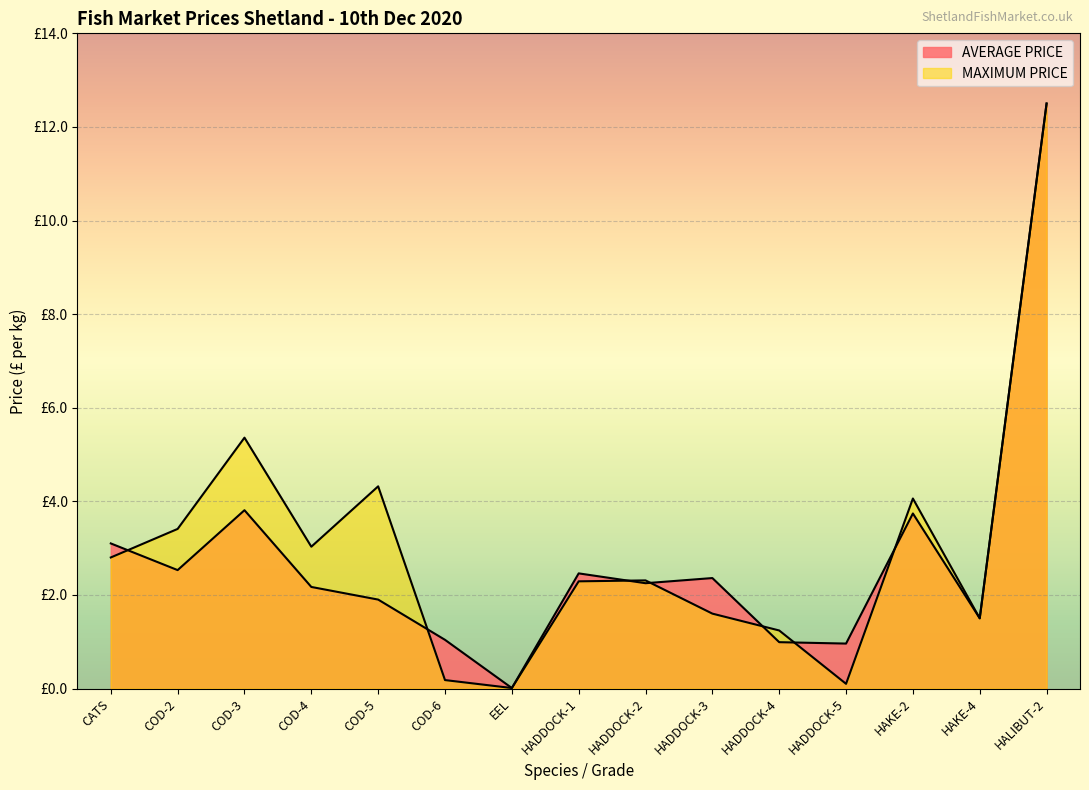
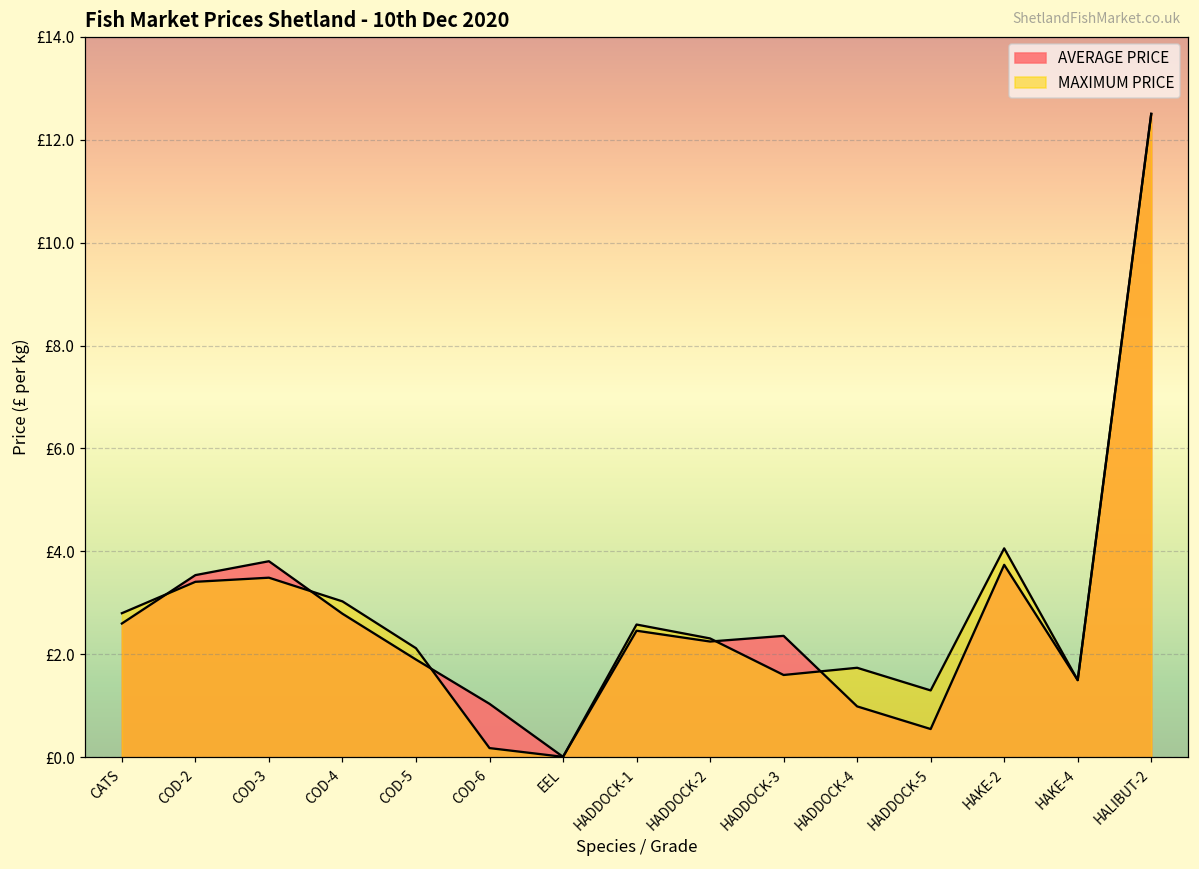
  {
    "AVERAGE PRICE": {
-     "CATS": "£3.1",
-     "COD-2": "£2.5",
+     "CATS": "£2.6",
+     "COD-2": "£3.5",
      "COD-3": "£3.8",
-     "COD-4": "£2.2",
+     "COD-4": "£2.8",
      "COD-5": "£1.9",
      "COD-6": "£1.0",
      "HADDOCK-1": "£2.5",
      "HADDOCK-2": "£2.3",
      "HADDOCK-3": "£2.4",
      "HADDOCK-4": "£1.0",
-     "HADDOCK-5": "£1.0",
+     "HADDOCK-5": "£0.6",
      "HAKE-2": "£3.7"
    },
    "MAXIMUM PRICE": {
      "CATS": "£2.8",
      "COD-2": "£3.4",
-     "COD-3": "£5.4",
+     "COD-3": "£3.5",
      "COD-4": "£3.0",
-     "COD-5": "£4.3",
+     "COD-5": "£2.1",
      "COD-6": "£0.2",
-     "HADDOCK-1": "£2.3",
+     "HADDOCK-1": "£2.6",
      "HADDOCK-2": "£2.3",
      "HADDOCK-3": "£1.6",
-     "HADDOCK-4": "£1.2",
-     "HADDOCK-5": "£0.1",
+     "HADDOCK-4": "£1.7",
+     "HADDOCK-5": "£1.3",
      "HAKE-2": "£4.1"
    }
  }
